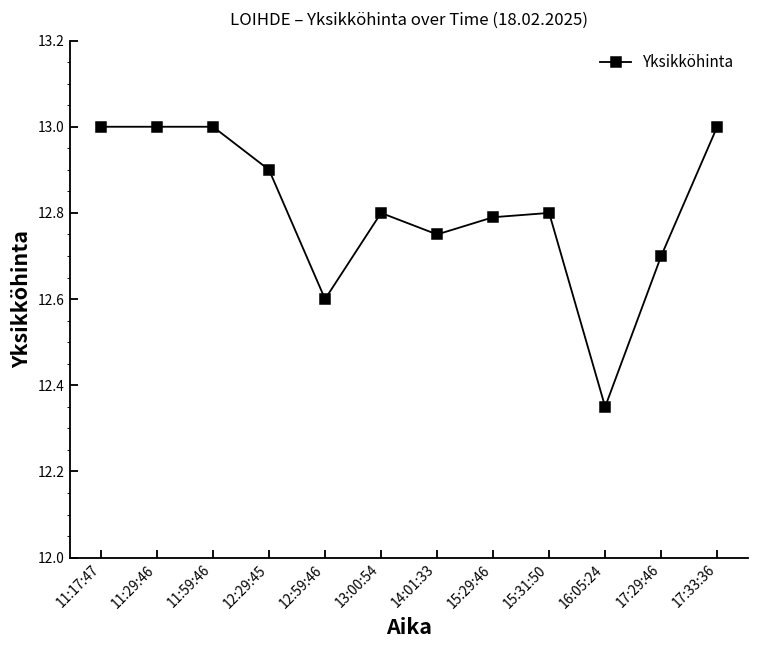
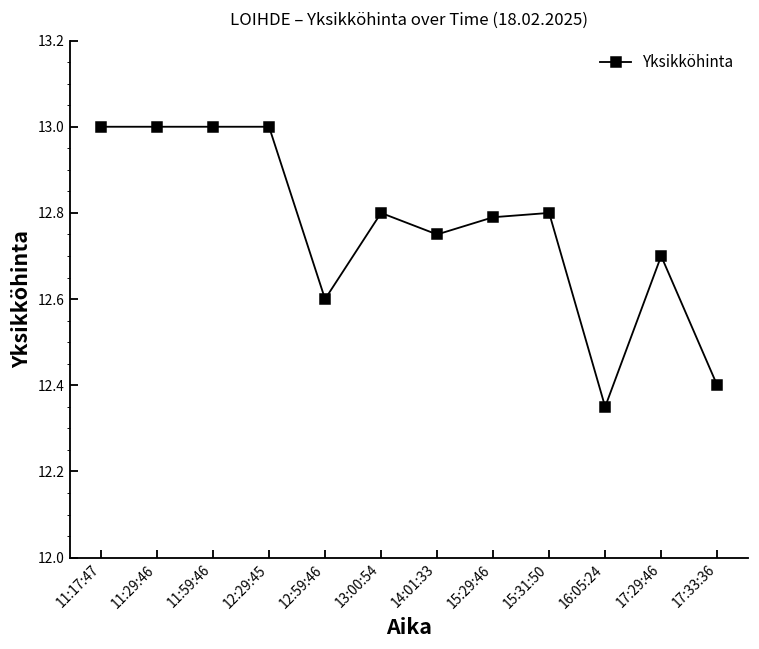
  {
    "11:17:47": 13.0,
    "11:29:46": 13.0,
    "11:59:46": 13.0,
-   "12:29:45": 12.9,
+   "12:29:45": 13.0,
    "12:59:46": 12.6,
    "13:00:54": 12.8,
    "14:01:33": 12.75,
    "15:29:46": 12.79,
    "15:31:50": 12.8,
    "16:05:24": 12.35,
    "17:29:46": 12.7,
-   "17:33:36": 13.0
+   "17:33:36": 12.4
  }
